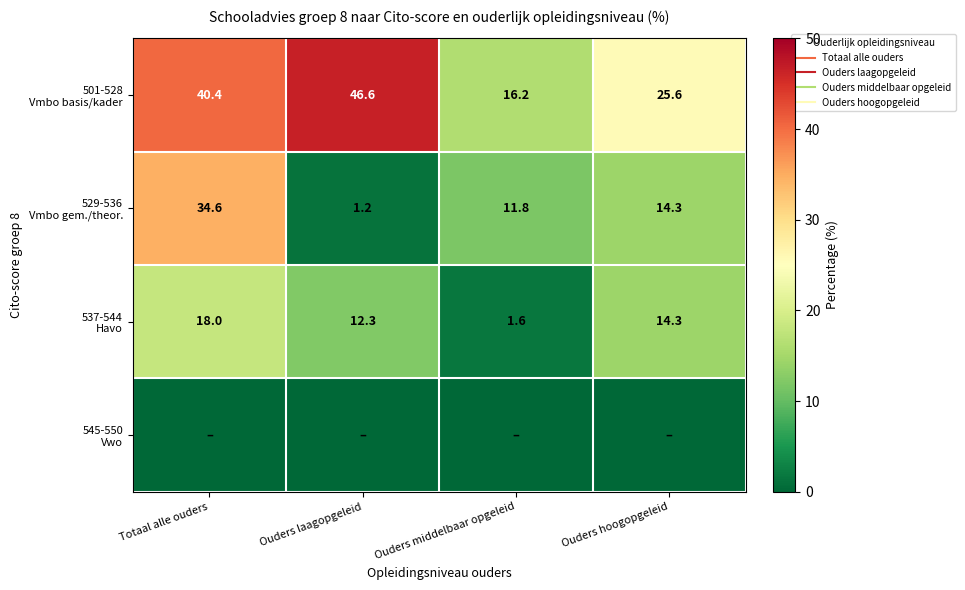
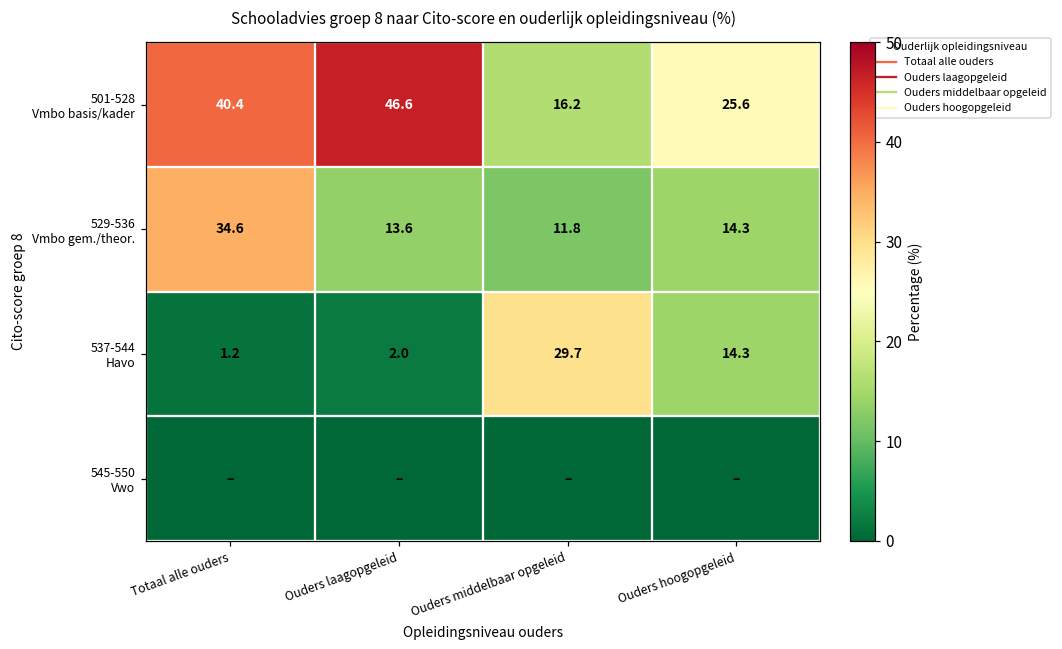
  {
    "501-528 Vmbo basis/kader": {
      "Totaal alle ouders": 40.4,
      "Ouders laagopgeleid": 46.6,
      "Ouders middelbaar opgeleid": 16.2,
      "Ouders hoogopgeleid": 25.6
    },
    "529-536 Vmbo gem./theor.": {
      "Totaal alle ouders": 34.6,
-     "Ouders laagopgeleid": 1.2,
+     "Ouders laagopgeleid": 13.6,
      "Ouders middelbaar opgeleid": 11.8,
      "Ouders hoogopgeleid": 14.3
    },
    "537-544 Havo": {
-     "Totaal alle ouders": 18.0,
-     "Ouders laagopgeleid": 12.3,
-     "Ouders middelbaar opgeleid": 1.6,
+     "Totaal alle ouders": 1.2,
+     "Ouders laagopgeleid": 2.0,
+     "Ouders middelbaar opgeleid": 29.7,
      "Ouders hoogopgeleid": 14.3
    }
  }
